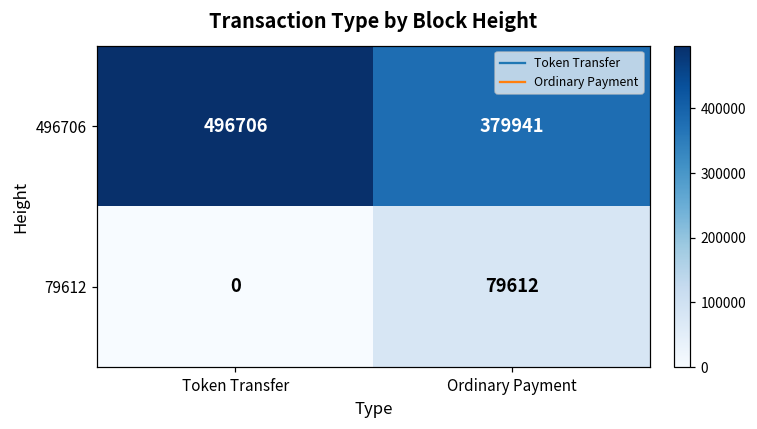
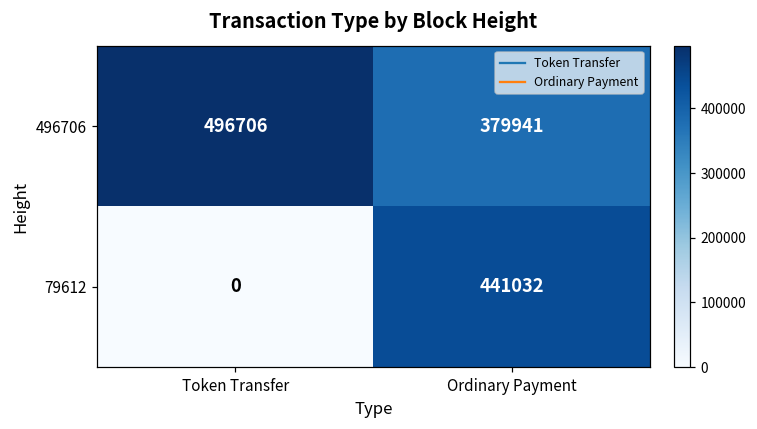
  {
    "496706": {
      "Token Transfer": 496706,
      "Ordinary Payment": 379941
    },
    "79612": {
      "Token Transfer": 0,
-     "Ordinary Payment": 79612
+     "Ordinary Payment": 441032
    }
  }
